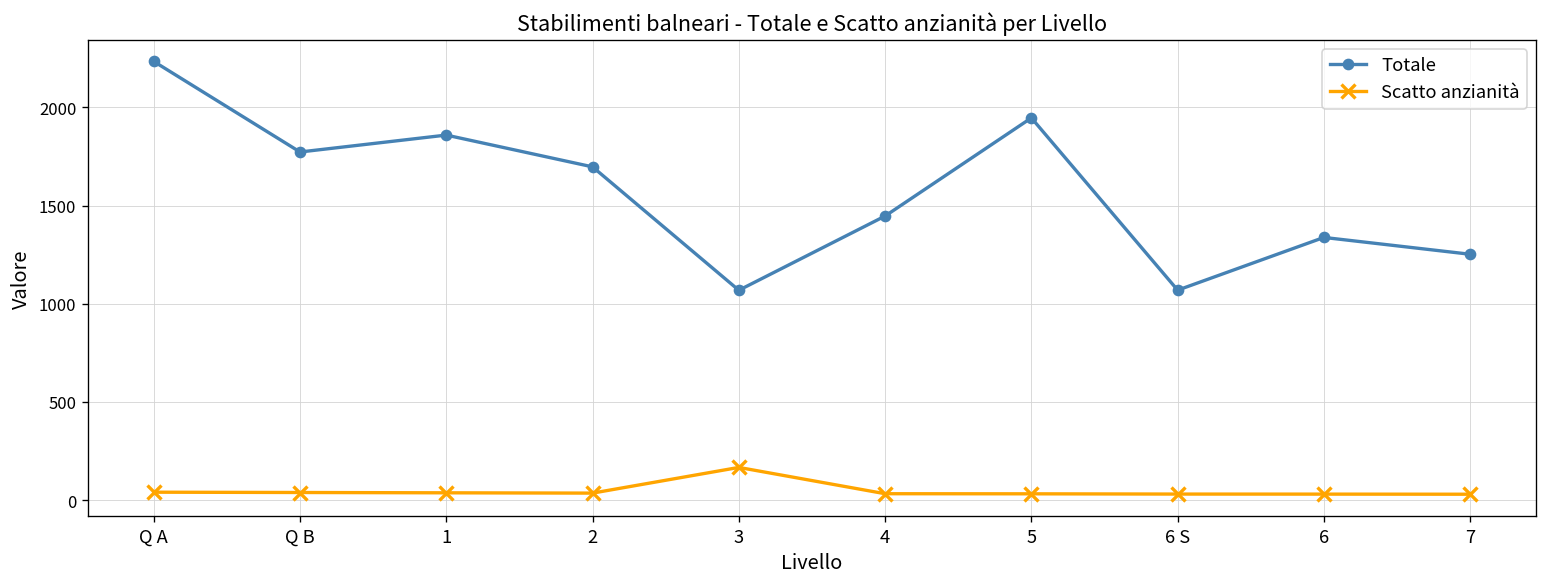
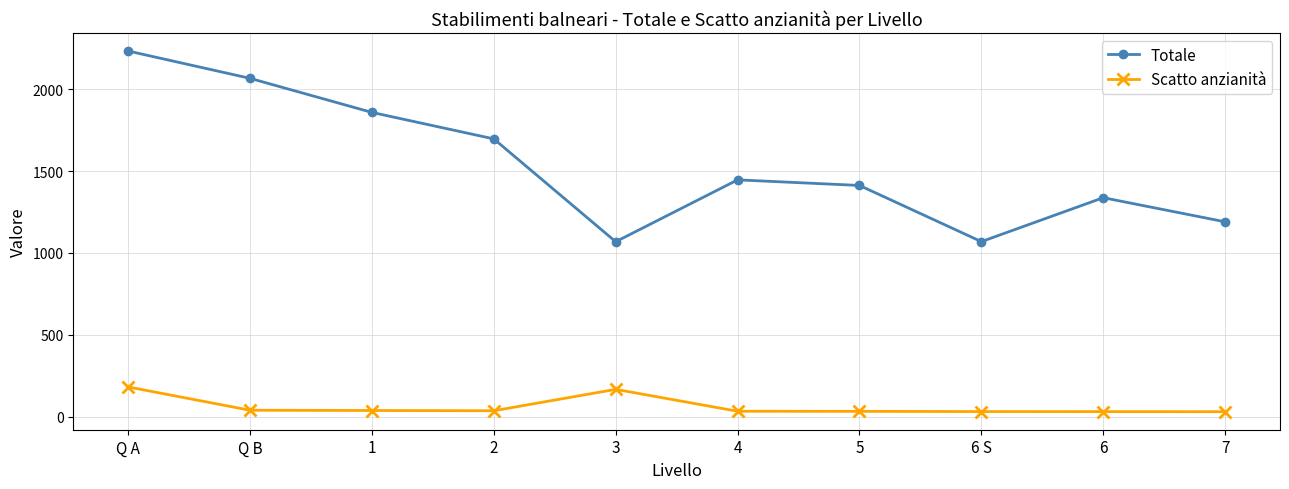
  {
    "Totale": {
      "Q A": 2230,
-     "Q B": 1770,
+     "Q B": 2070,
      "1": 1860,
      "2": 1700,
      "3": 1070,
      "4": 1450,
-     "5": 1950,
+     "5": 1410,
      "6 S": 1070,
      "6": 1340,
-     "7": 1250
+     "7": 1190
    },
    "Scatto anzianità": {
-     "Q A": 40,
+     "Q A": 180,
      "Q B": 40,
      "1": 40,
      "2": 40,
      "3": 170,
      "4": 30,
      "5": 30,
      "6 S": 30,
      "6": 30,
      "7": 30
    }
  }
